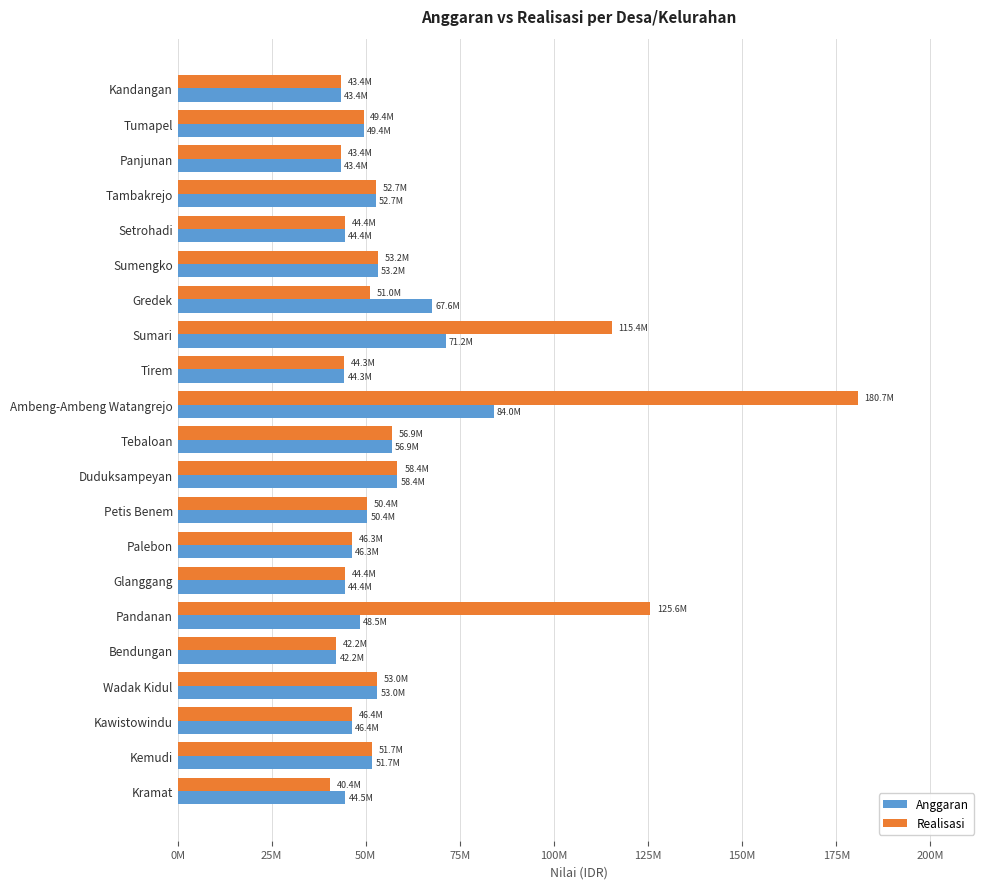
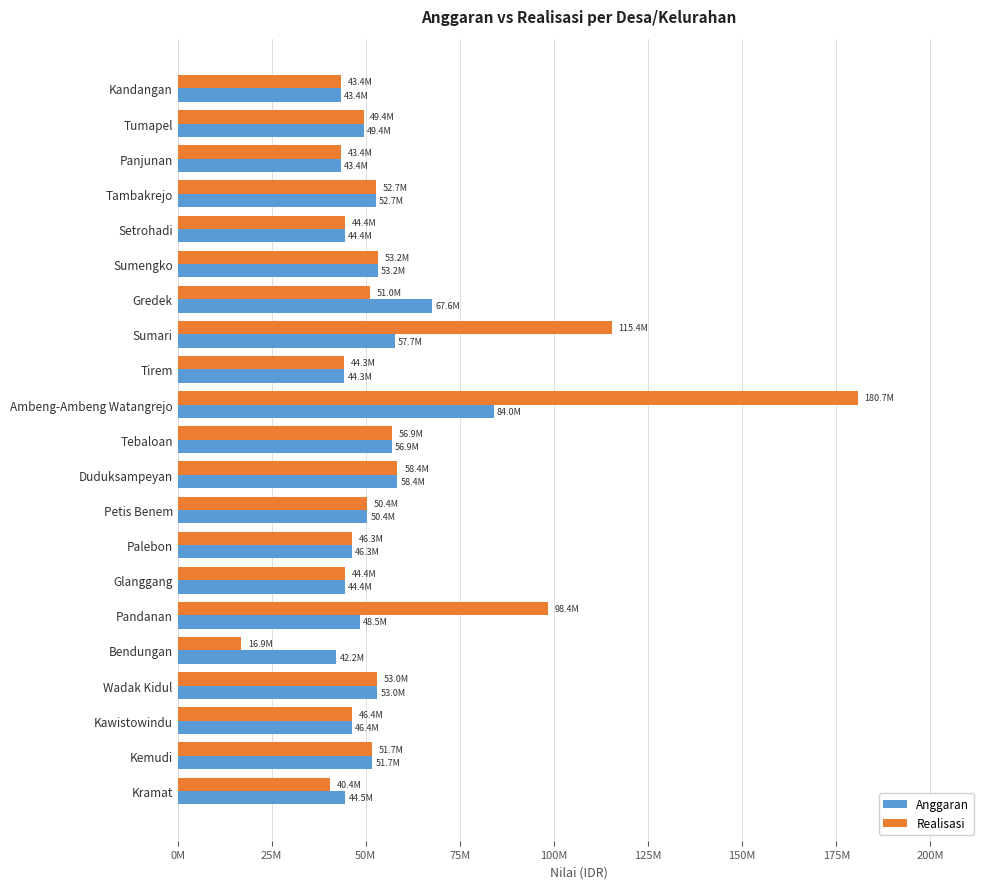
  {
    "Anggaran": {
      "Kandangan": "43.4M",
      "Tumapel": "49.4M",
      "Panjunan": "43.4M",
      "Tambakrejo": "52.7M",
      "Setrohadi": "44.4M",
      "Sumengko": "53.2M",
      "Gredek": "67.6M",
-     "Sumari": "71.2M",
+     "Sumari": "57.7M",
      "Tirem": "44.3M",
      "Ambeng-Ambeng Watangrejo": "84.0M",
      "Tebaloan": "56.9M",
      "Duduksampeyan": "58.4M",
      "Petis Benem": "50.4M",
      "Palebon": "46.3M",
      "Glanggang": "44.4M",
      "Pandanan": "48.5M",
      "Bendungan": "42.2M",
      "Wadak Kidul": "53.0M",
      "Kawistowindu": "46.4M",
      "Kemudi": "51.7M",
      "Kramat": "44.5M"
    },
    "Realisasi": {
      "Kandangan": "43.4M",
      "Tumapel": "49.4M",
      "Panjunan": "43.4M",
      "Tambakrejo": "52.7M",
      "Setrohadi": "44.4M",
      "Sumengko": "53.2M",
      "Gredek": "51.0M",
      "Sumari": "115.4M",
      "Tirem": "44.3M",
      "Ambeng-Ambeng Watangrejo": "180.7M",
      "Tebaloan": "56.9M",
      "Duduksampeyan": "58.4M",
      "Petis Benem": "50.4M",
      "Palebon": "46.3M",
      "Glanggang": "44.4M",
-     "Pandanan": "125.6M",
-     "Bendungan": "42.2M",
+     "Pandanan": "98.4M",
+     "Bendungan": "16.9M",
      "Wadak Kidul": "53.0M",
      "Kawistowindu": "46.4M",
      "Kemudi": "51.7M",
      "Kramat": "40.4M"
    }
  }
